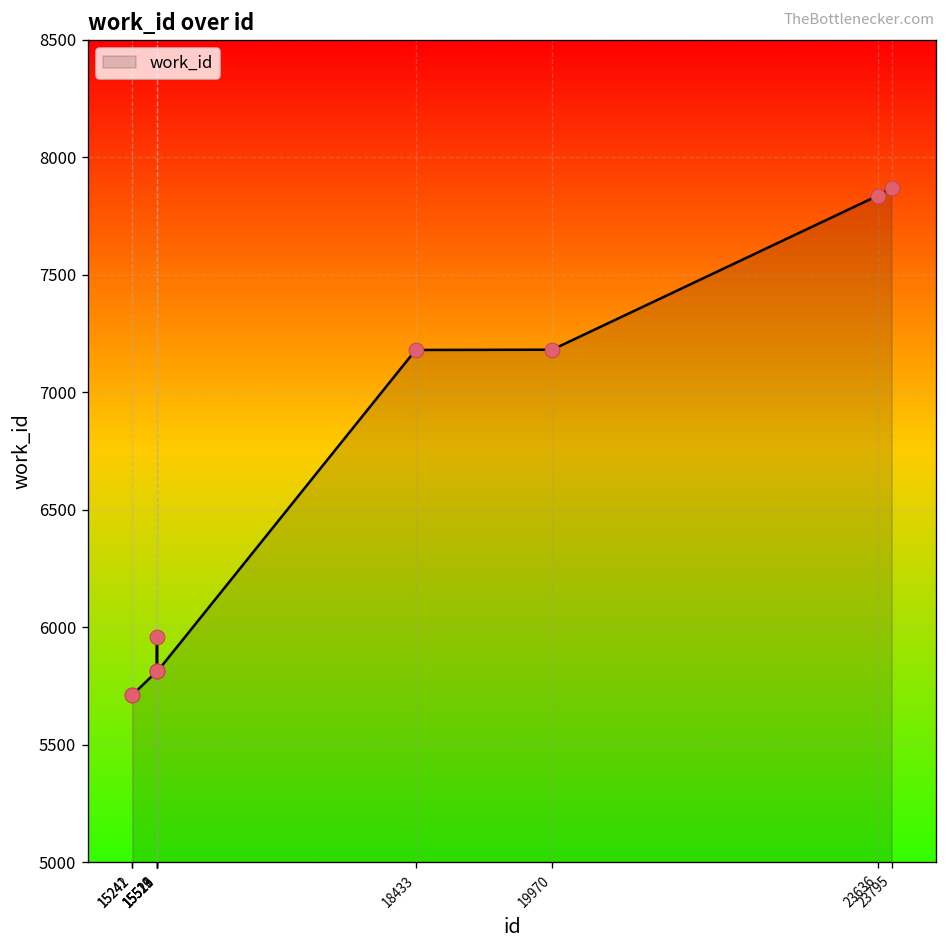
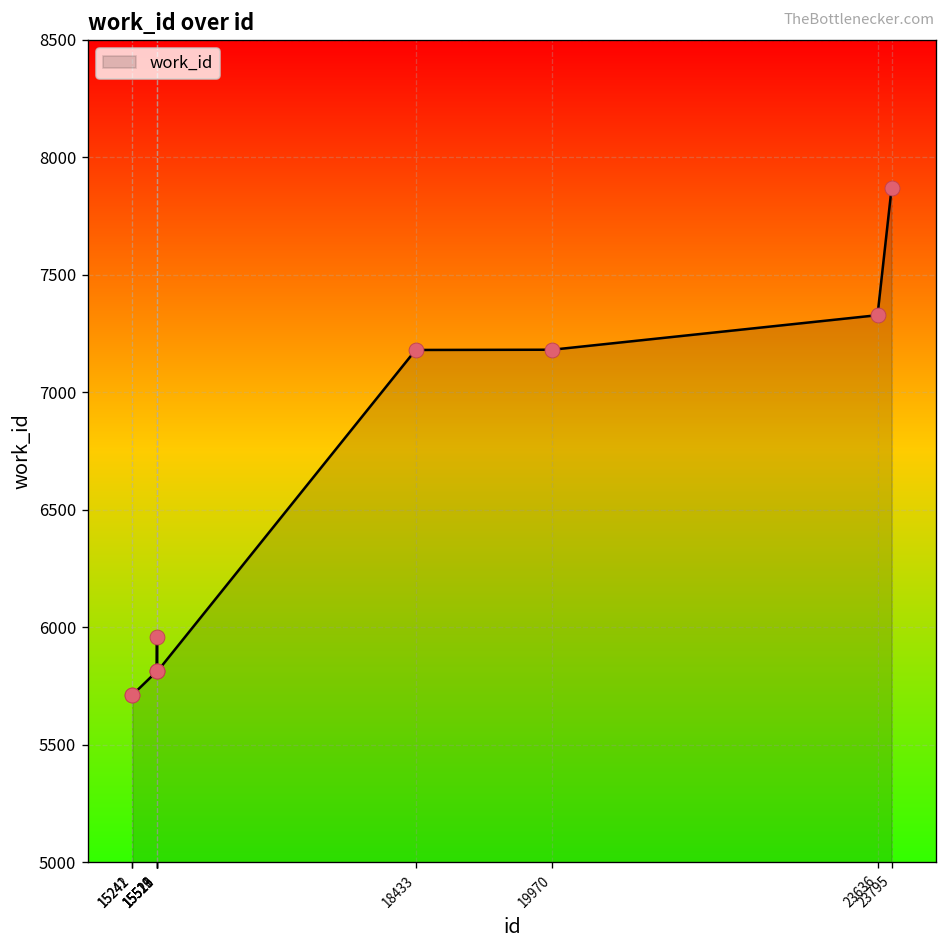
  {
    "15241": 5710,
    "15242": 5710,
    "15516": 5810,
    "15519": 5960,
    "15521": 5810,
    "15523": 5810,
    "18433": 7180,
    "19970": 7180,
-   "23636": 7840,
+   "23636": 7330,
    "23795": 7870
  }
